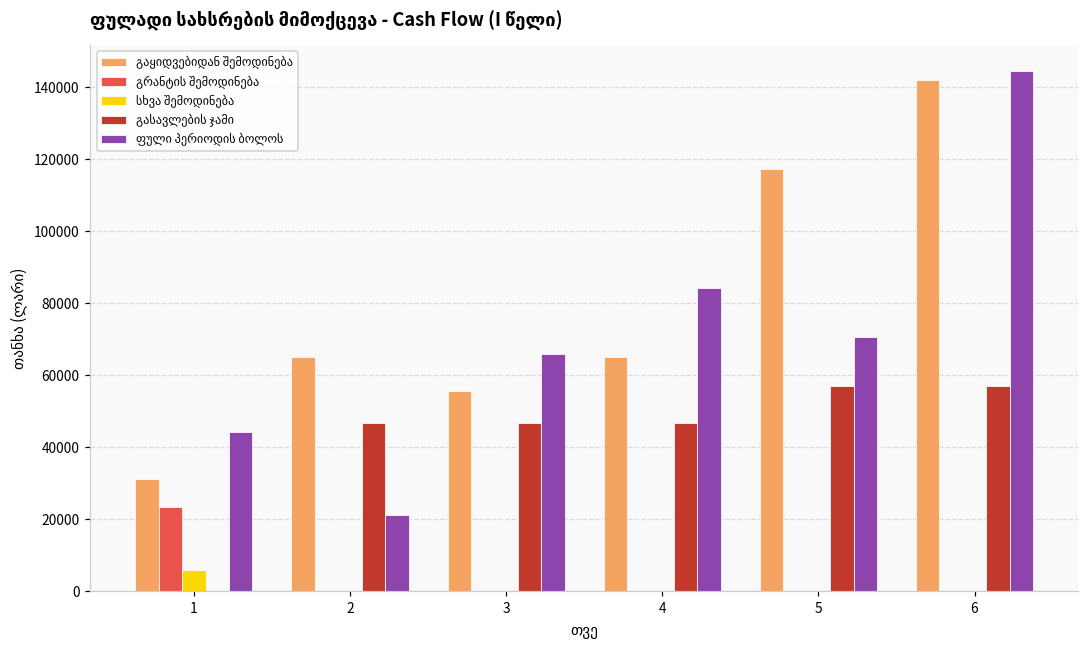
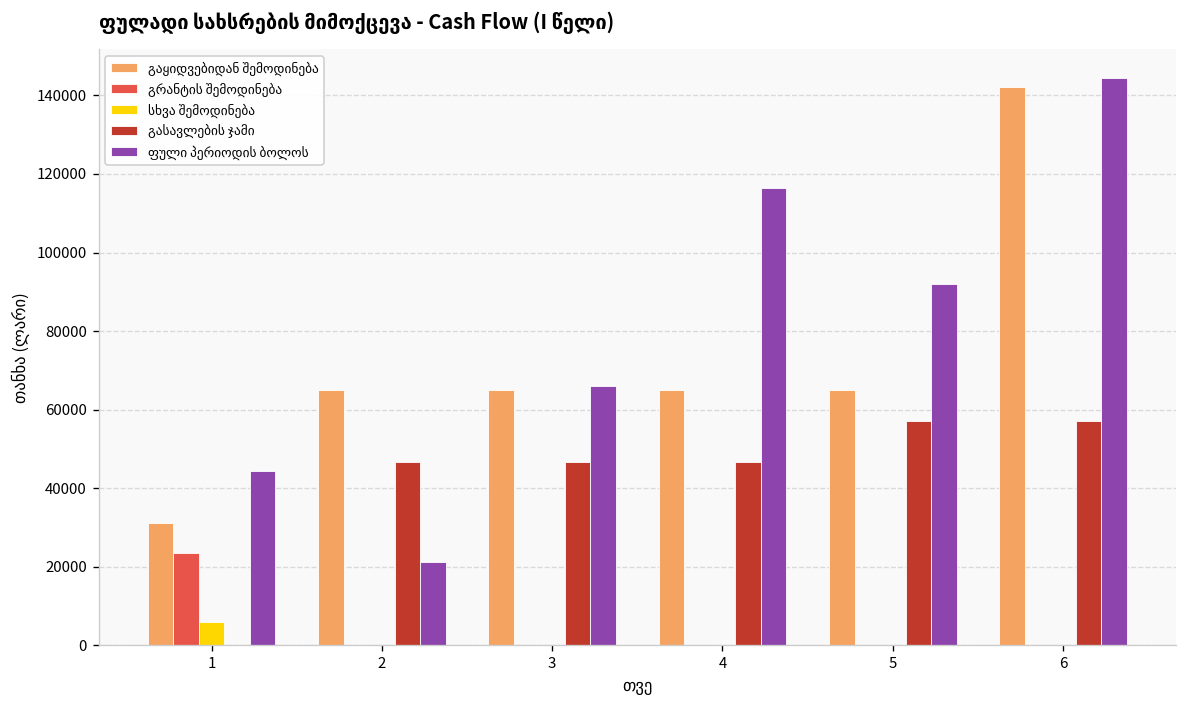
  {
    "გაყიდვებიდან შემოდინება": {
      "1": 31000,
      "2": 65000,
-     "3": 56000,
+     "3": 65000,
      "4": 65000,
-     "5": 117000,
+     "5": 65000,
      "6": 142000
    },
    "სხვა შემოდინება": {
      "1": 6000,
      "2": 0,
      "3": 0,
      "4": 0,
      "5": 0,
      "6": 0
    },
    "ფული პერიოდის ბოლოს": {
      "1": 44000,
      "2": 21000,
      "3": 66000,
-     "4": 84000,
-     "5": 71000,
+     "4": 117000,
+     "5": 92000,
      "6": 144000
    }
  }
